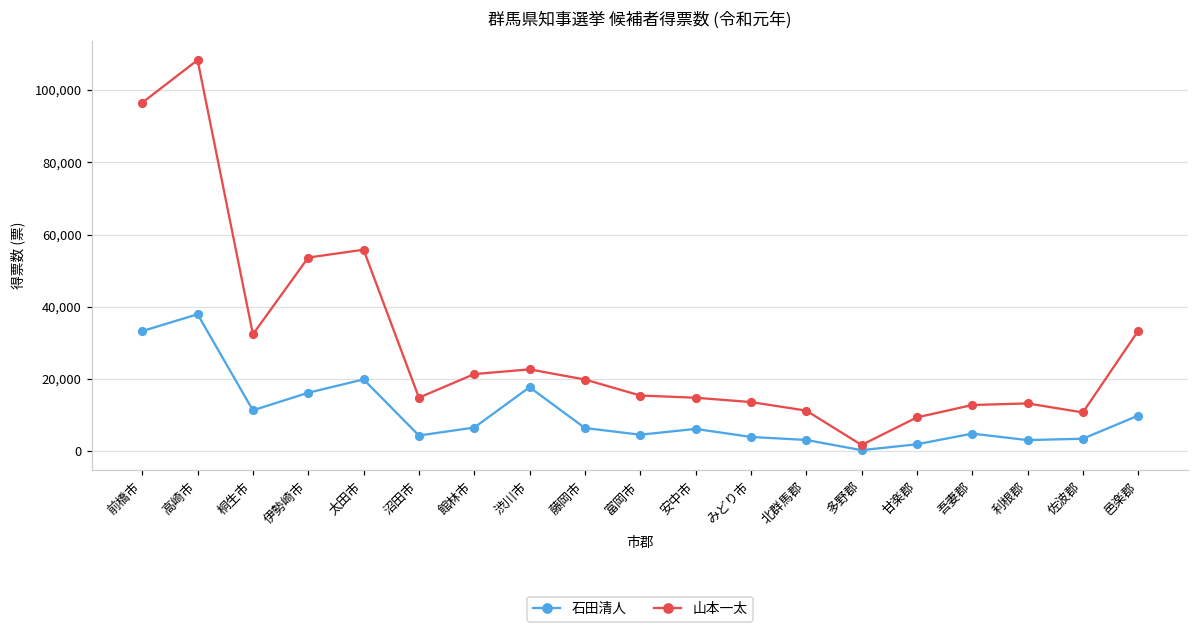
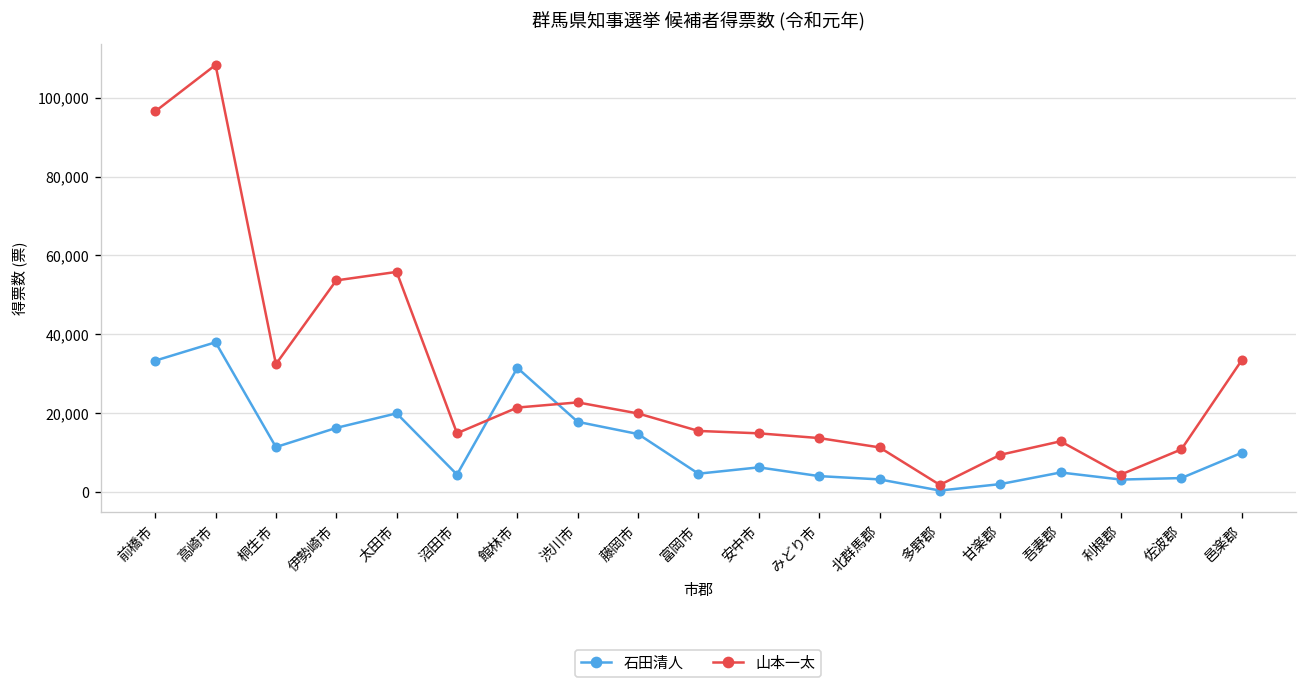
  {
    "石田清人": {
      "前橋市": "33,000",
      "高崎市": "38,000",
      "桐生市": "11,000",
      "伊勢崎市": "16,000",
      "太田市": "20,000",
      "沼田市": "4,000",
-     "館林市": "7,000",
+     "館林市": "31,000",
      "渋川市": "18,000",
-     "藤岡市": "6,000",
+     "藤岡市": "15,000",
      "富岡市": "5,000",
      "安中市": "6,000",
      "みどり市": "4,000",
      "北群馬郡": "3,000",
      "多野郡": "0",
      "甘楽郡": "2,000",
      "吾妻郡": "5,000",
      "利根郡": "3,000",
      "佐波郡": "3,000",
      "邑楽郡": "10,000"
    },
    "山本一太": {
      "前橋市": "97,000",
      "高崎市": "108,000",
      "桐生市": "32,000",
      "伊勢崎市": "54,000",
      "太田市": "56,000",
      "沼田市": "15,000",
      "館林市": "21,000",
      "渋川市": "23,000",
      "藤岡市": "20,000",
      "富岡市": "15,000",
      "安中市": "15,000",
      "みどり市": "14,000",
      "北群馬郡": "11,000",
      "多野郡": "2,000",
      "甘楽郡": "9,000",
      "吾妻郡": "13,000",
-     "利根郡": "13,000",
+     "利根郡": "4,000",
      "佐波郡": "11,000",
      "邑楽郡": "33,000"
    }
  }
